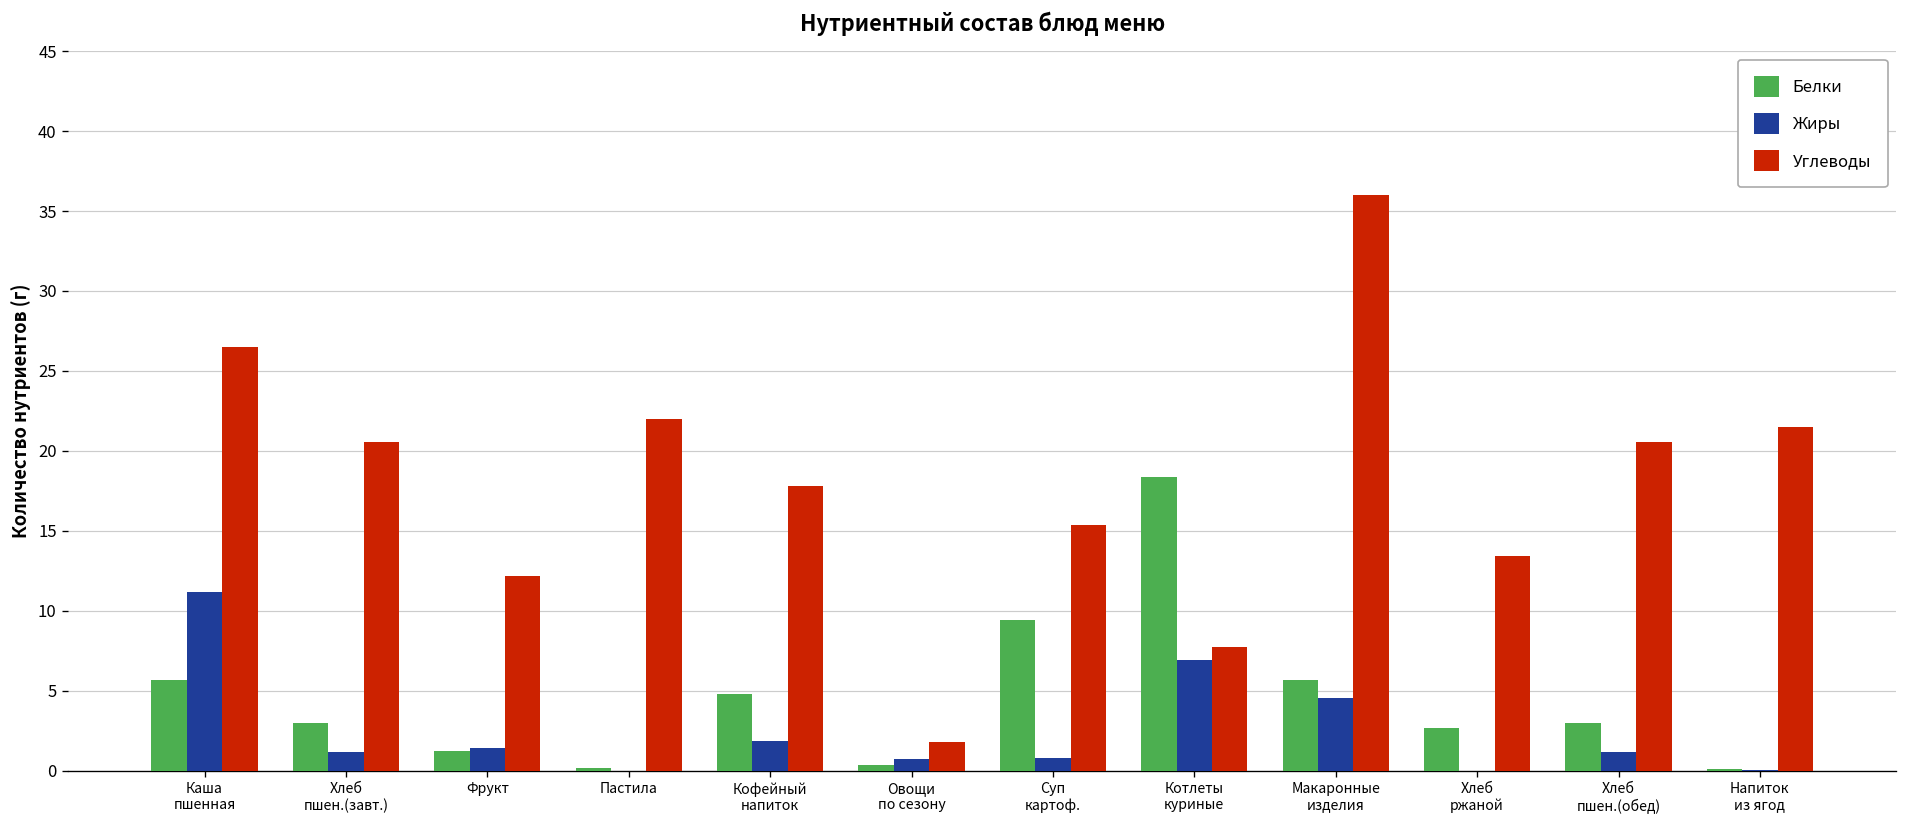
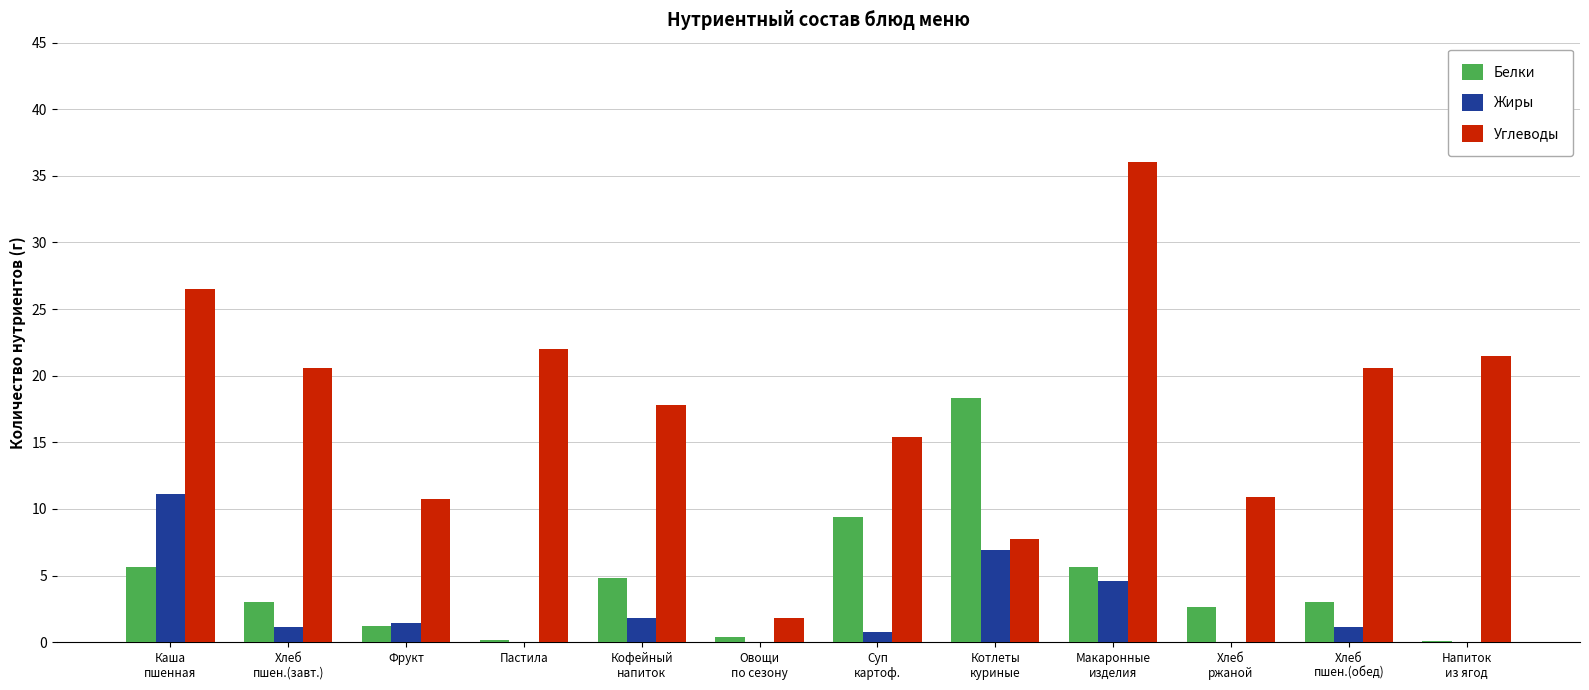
  {
    "Белки": {
      "Каша пшенная": 5.7,
      "Хлеб пшен.(завт.)": 3.0,
      "Фрукт": 1.2,
      "Кофейный напиток": 4.8,
      "Овощи по сезону": 0.4,
      "Суп картоф.": 9.4,
      "Котлеты куриные": 18.3,
      "Макаронные изделия": 5.7,
      "Хлеб ржаной": 2.7,
      "Хлеб пшен.(обед)": 3.0
    },
    "Жиры": {
      "Каша пшенная": 11.1,
      "Хлеб пшен.(завт.)": 1.2,
      "Фрукт": 1.4,
      "Пастила": 0.0,
      "Кофейный напиток": 1.8,
-     "Овощи по сезону": 0.8,
+     "Овощи по сезону": 0.0,
      "Суп картоф.": 0.8,
      "Котлеты куриные": 6.9,
      "Макаронные изделия": 4.6,
      "Хлеб ржаной": 0.0,
      "Хлеб пшен.(обед)": 1.2
    },
    "Углеводы": {
      "Каша пшенная": 26.5,
      "Хлеб пшен.(завт.)": 20.6,
-     "Фрукт": 12.2,
+     "Фрукт": 10.8,
      "Пастила": 22.0,
      "Кофейный напиток": 17.8,
      "Овощи по сезону": 1.8,
      "Суп картоф.": 15.4,
      "Котлеты куриные": 7.7,
      "Макаронные изделия": 36.0,
-     "Хлеб ржаной": 13.4,
+     "Хлеб ржаной": 10.9,
      "Хлеб пшен.(обед)": 20.6,
      "Напиток из ягод": 21.5
    }
  }
